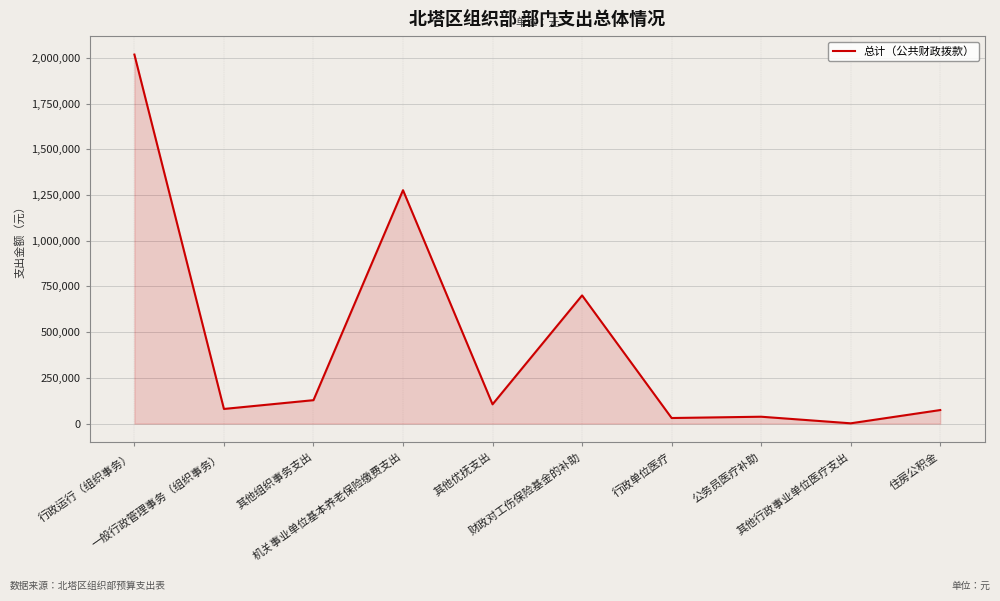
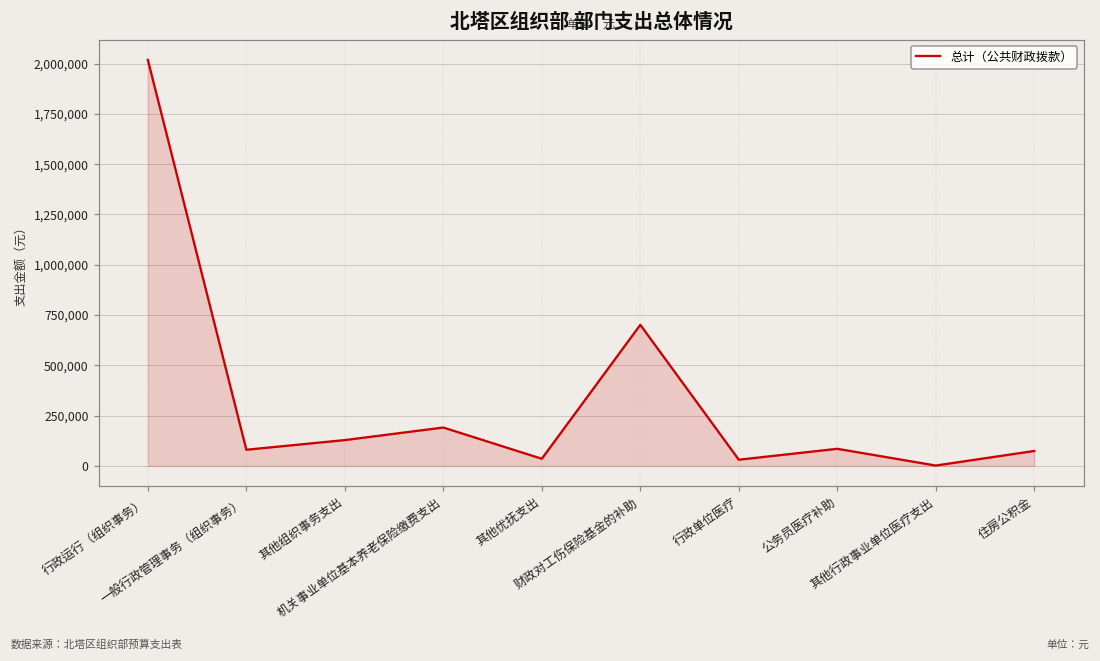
  {
    "行政运行（组织事务）": "2,020,000",
    "一般行政管理事务（组织事务）": "80,000",
    "其他组织事务支出": "130,000",
-   "机关事业单位基本养老保险缴费支出": "1,280,000",
-   "其他优抚支出": "110,000",
+   "机关事业单位基本养老保险缴费支出": "190,000",
+   "其他优抚支出": "40,000",
    "财政对工伤保险基金的补助": "700,000",
    "行政单位医疗": "30,000",
-   "公务员医疗补助": "40,000",
+   "公务员医疗补助": "80,000",
    "其他行政事业单位医疗支出": "0",
    "住房公积金": "70,000"
  }
